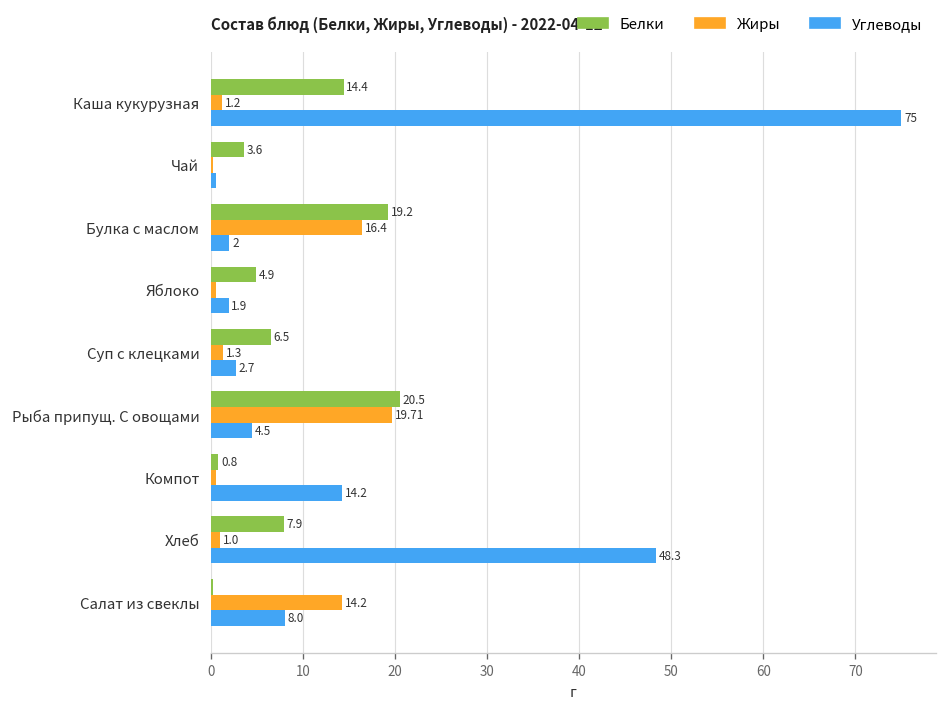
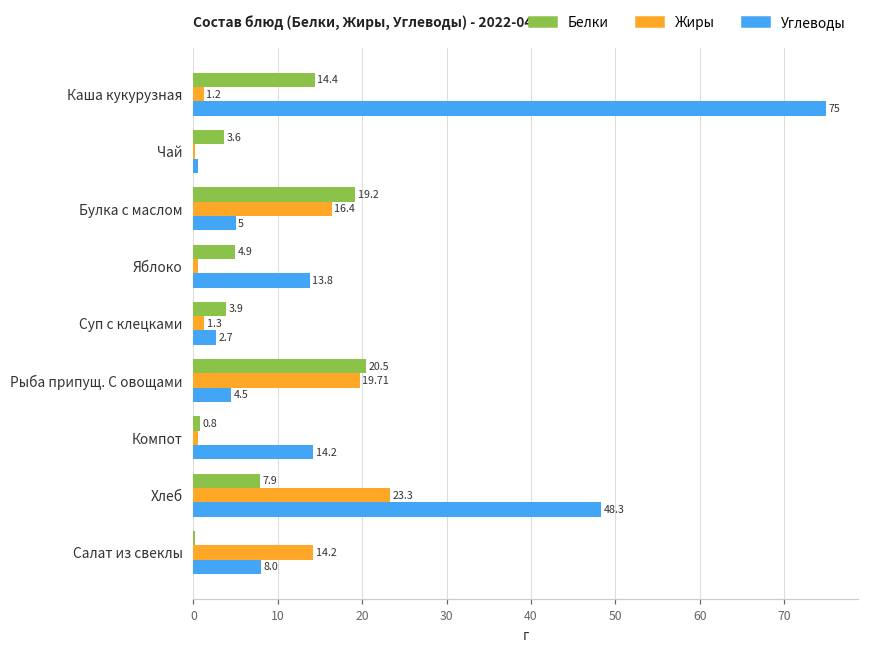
  {
    "Белки": {
      "Каша кукурузная": 14.4,
      "Чай": 3.6,
      "Булка с маслом": 19.2,
      "Яблоко": 4.9,
-     "Суп с клецками": 6.5,
+     "Суп с клецками": 3.9,
      "Рыба припущ. С овощами": 20.5,
      "Компот": 0.8,
      "Хлеб": 7.9
    },
    "Жиры": {
      "Каша кукурузная": 1.2,
      "Булка с маслом": 16.4,
      "Суп с клецками": 1.3,
      "Рыба припущ. С овощами": 19.71,
-     "Хлеб": 1.0,
+     "Хлеб": 23.3,
      "Салат из свеклы": 14.2
    },
    "Углеводы": {
      "Каша кукурузная": 75,
-     "Булка с маслом": 2,
-     "Яблоко": 1.9,
+     "Булка с маслом": 5,
+     "Яблоко": 13.8,
      "Суп с клецками": 2.7,
      "Рыба припущ. С овощами": 4.5,
      "Компот": 14.2,
      "Хлеб": 48.3,
      "Салат из свеклы": 8.0
    }
  }
